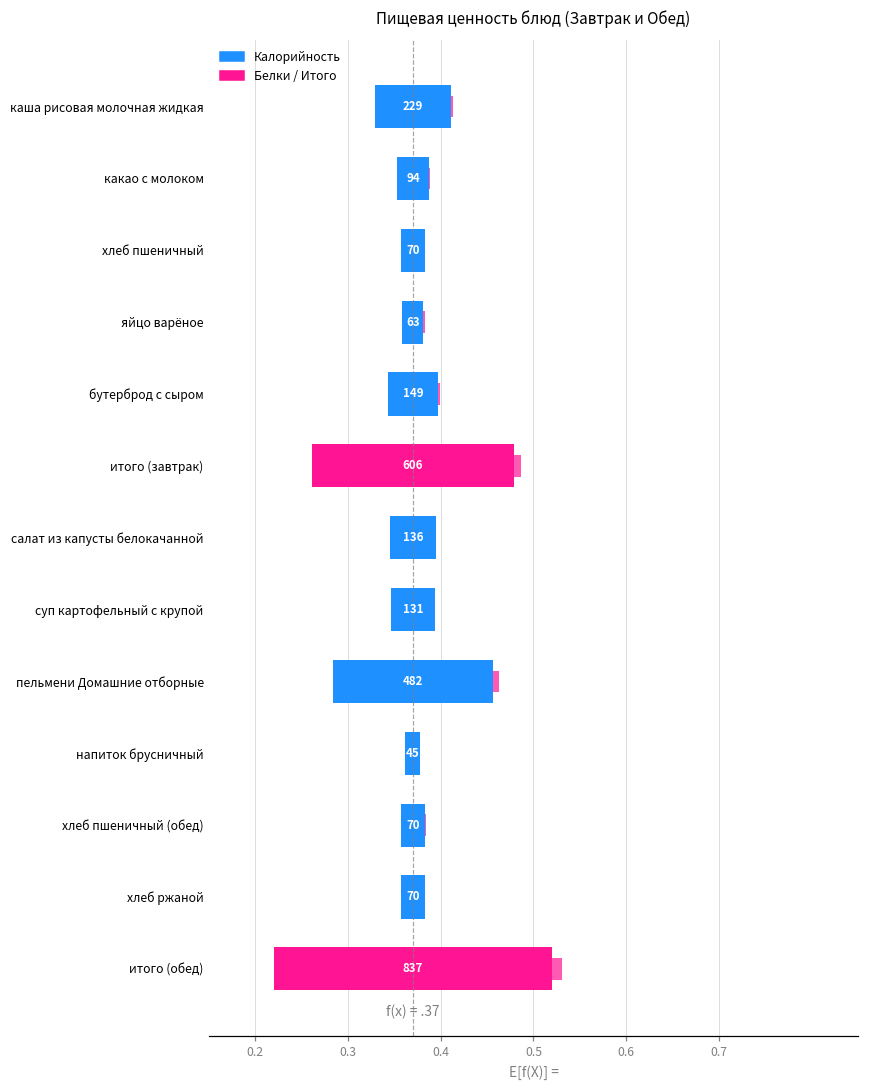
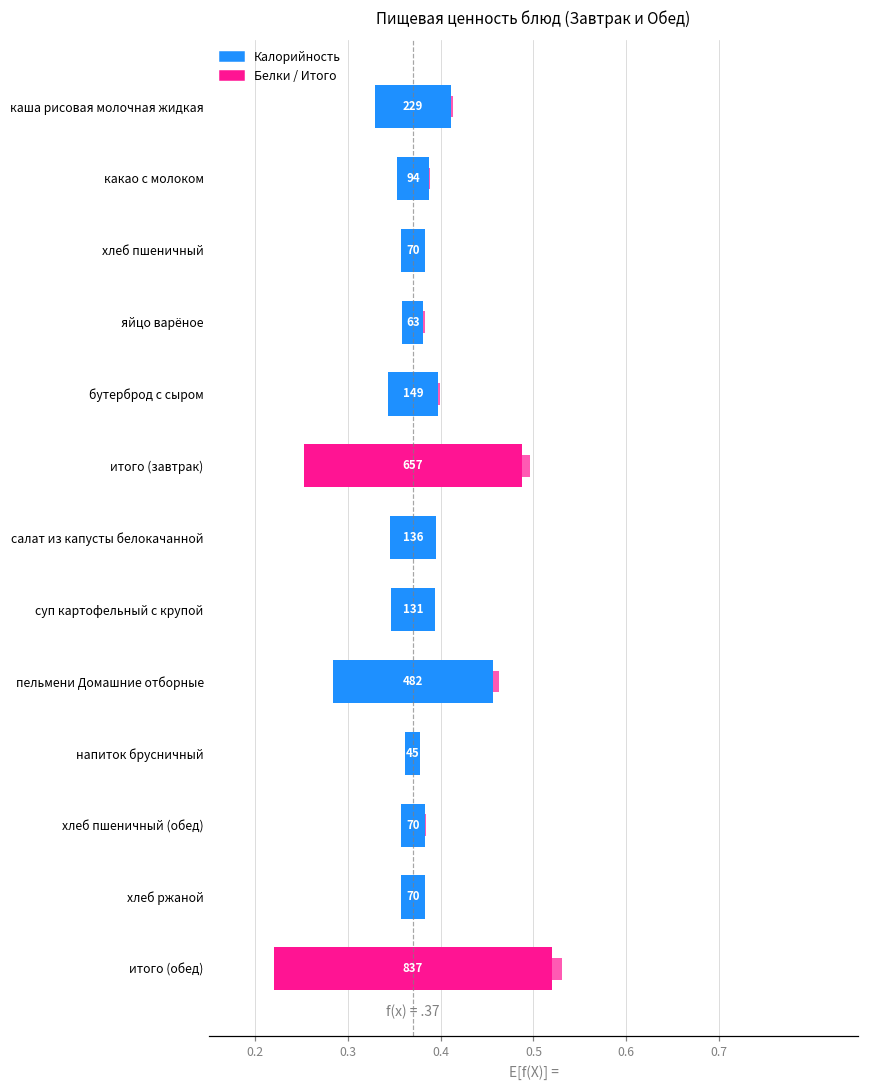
  {
    "Калорийность": {
-     "итого (завтрак)": 606
+     "итого (завтрак)": 657
    }
  }
